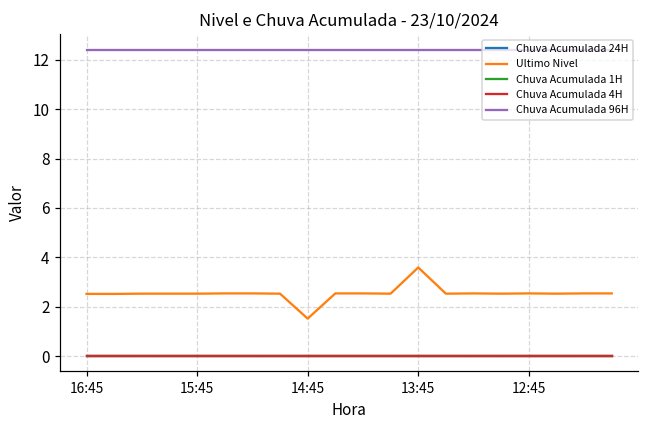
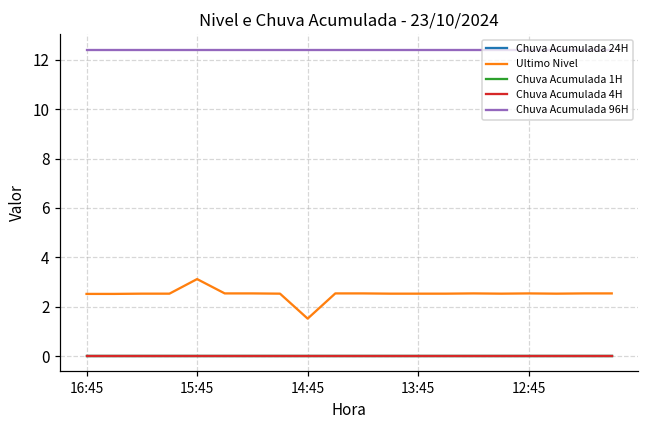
  {
    "Chuva Acumulada 4H": {
      "16:45": 0.0,
      "15:45": 0.0,
      "14:45": 0.0,
      "13:45": 0.0,
      "12:45": 0.0
    },
    "Ultimo Nivel": {
      "16:45": 2.5,
-     "15:45": 2.5,
+     "15:45": 3.1,
      "14:45": 1.5,
-     "13:45": 3.6,
+     "13:45": 2.5,
      "12:45": 2.5
    },
    "Chuva Acumulada 96H": {
      "16:45": 12.4,
      "15:45": 12.4,
      "14:45": 12.4,
      "13:45": 12.4
    }
  }
